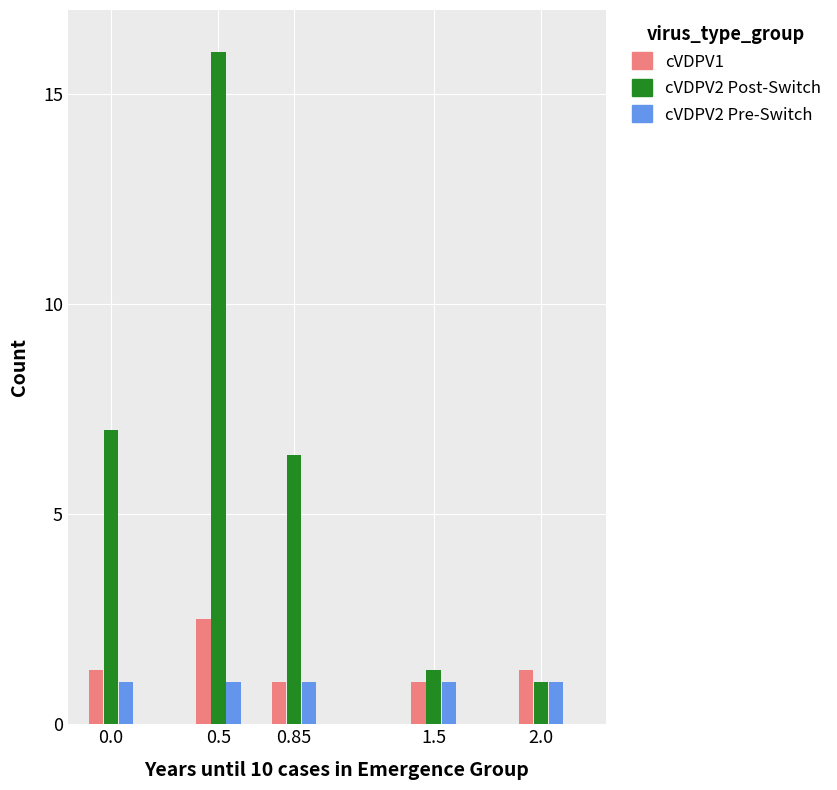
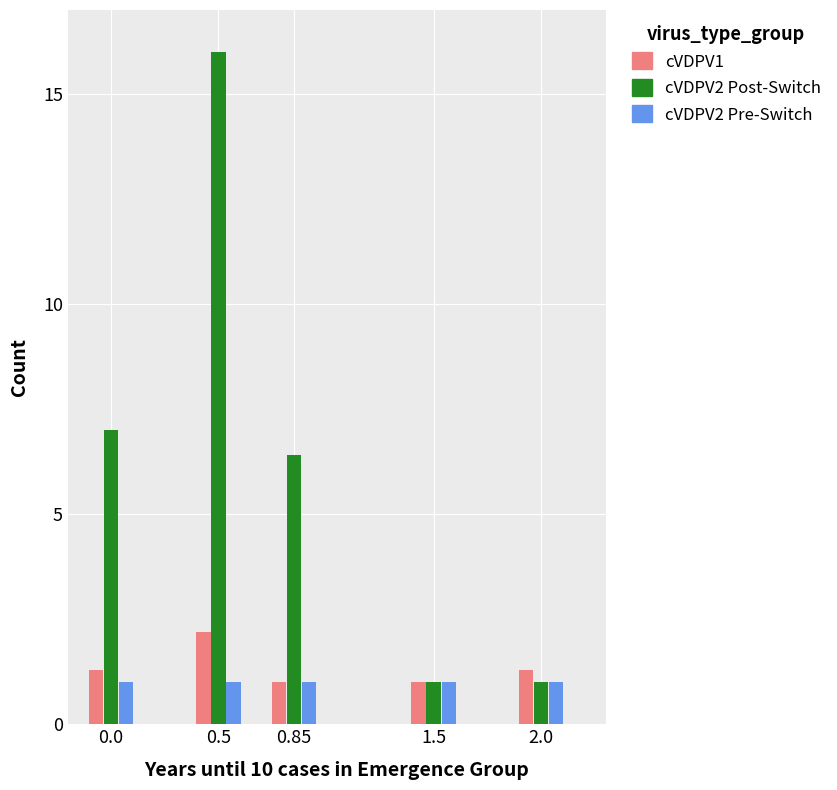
  {
    "cVDPV1": {
      "0.0": 1.3,
-     "0.5": 2.5,
+     "0.5": 2.2,
      "0.85": 1.0,
      "1.5": 1.0,
      "2.0": 1.3
    },
    "cVDPV2 Post-Switch": {
      "0.0": 7.0,
      "0.5": 16.0,
      "0.85": 6.4,
-     "1.5": 1.3,
+     "1.5": 1.0,
      "2.0": 1.0
    },
    "cVDPV2 Pre-Switch": {
      "0.0": 1.0,
      "0.5": 1.0,
      "0.85": 1.0,
      "1.5": 1.0,
      "2.0": 1.0
    }
  }
